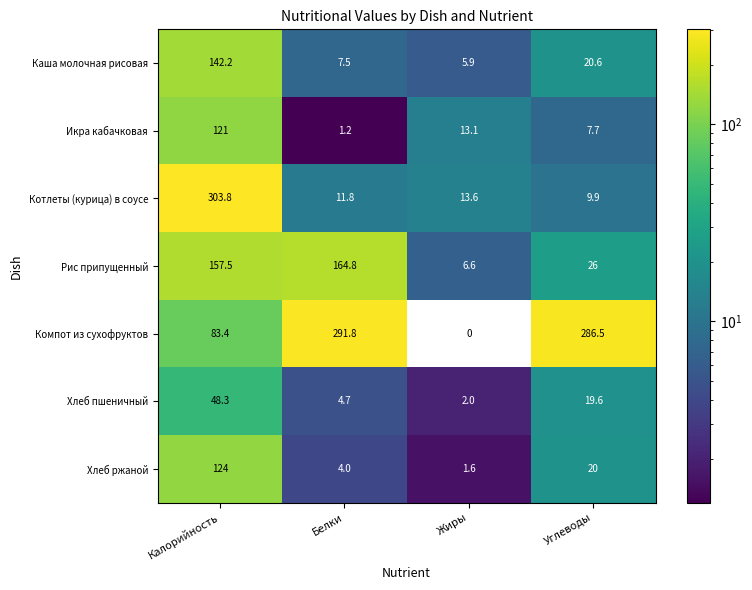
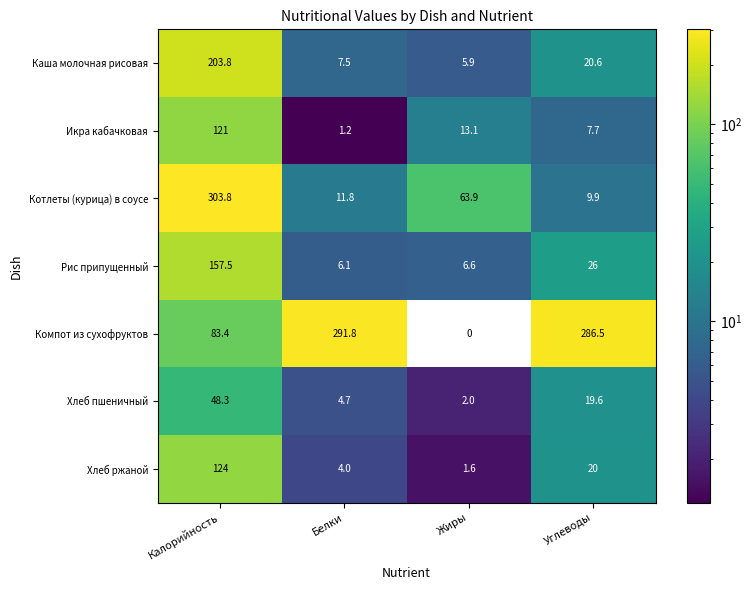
  {
    "Каша молочная рисовая": {
-     "Калорийность": 142.2,
+     "Калорийность": 203.8,
      "Белки": 7.5,
      "Жиры": 5.9,
      "Углеводы": 20.6
    },
    "Икра кабачковая": {
      "Калорийность": 121,
      "Белки": 1.2,
      "Жиры": 13.1,
      "Углеводы": 7.7
    },
    "Котлеты (курица) в соусе": {
      "Калорийность": 303.8,
      "Белки": 11.8,
-     "Жиры": 13.6,
+     "Жиры": 63.9,
      "Углеводы": 9.9
    },
    "Рис припущенный": {
      "Калорийность": 157.5,
-     "Белки": 164.8,
+     "Белки": 6.1,
      "Жиры": 6.6,
      "Углеводы": 26
    },
    "Компот из сухофруктов": {
      "Калорийность": 83.4,
      "Белки": 291.8,
      "Жиры": 0,
      "Углеводы": 286.5
    },
    "Хлеб пшеничный": {
      "Калорийность": 48.3,
      "Белки": 4.7,
      "Жиры": 2.0,
      "Углеводы": 19.6
    },
    "Хлеб ржаной": {
      "Калорийность": 124,
      "Белки": 4.0,
      "Жиры": 1.6,
      "Углеводы": 20
    }
  }
